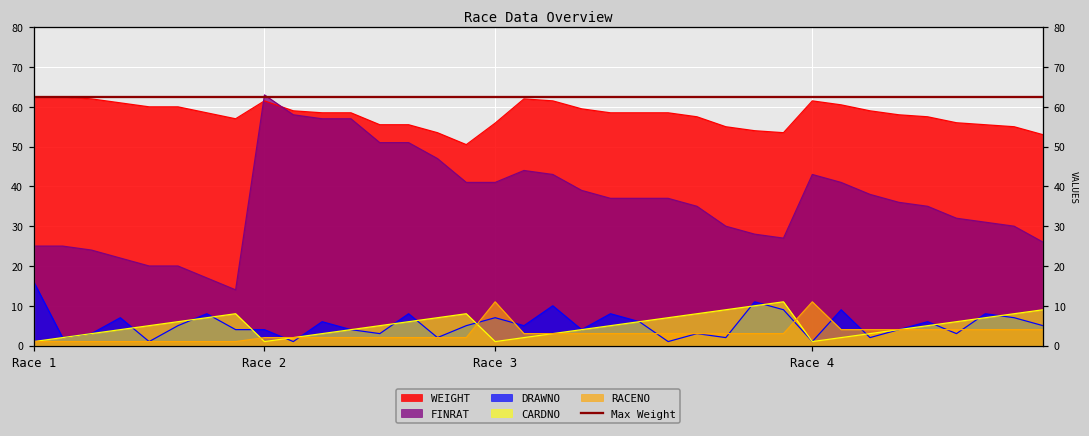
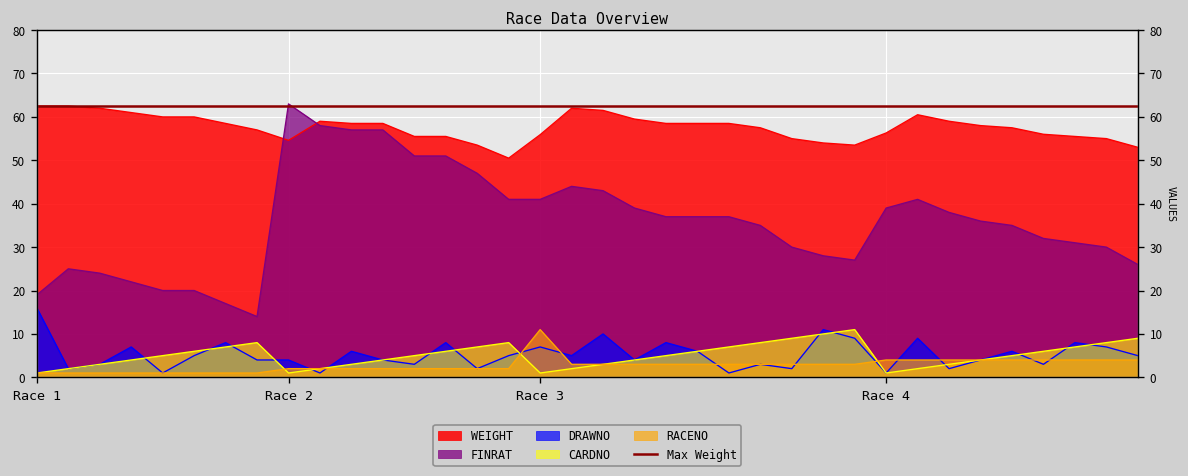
  {
    "WEIGHT": {
      "Race 1": 63,
-     "Race 2": 62,
+     "Race 2": 55,
      "Race 3": 56,
-     "Race 4": 62
+     "Race 4": 56
    },
    "FINRAT": {
-     "Race 1": 25,
+     "Race 1": 19,
      "Race 2": 63,
      "Race 3": 41,
-     "Race 4": 43
+     "Race 4": 39
    },
    "DRAWNO": {
      "Race 1": 16,
      "Race 2": 4,
      "Race 3": 7
    },
    "CARDNO": {
      "Race 2": 1,
      "Race 3": 1
    },
    "RACENO": {
      "Race 2": 2,
      "Race 3": 11,
-     "Race 4": 11
+     "Race 4": 4
    }
  }
